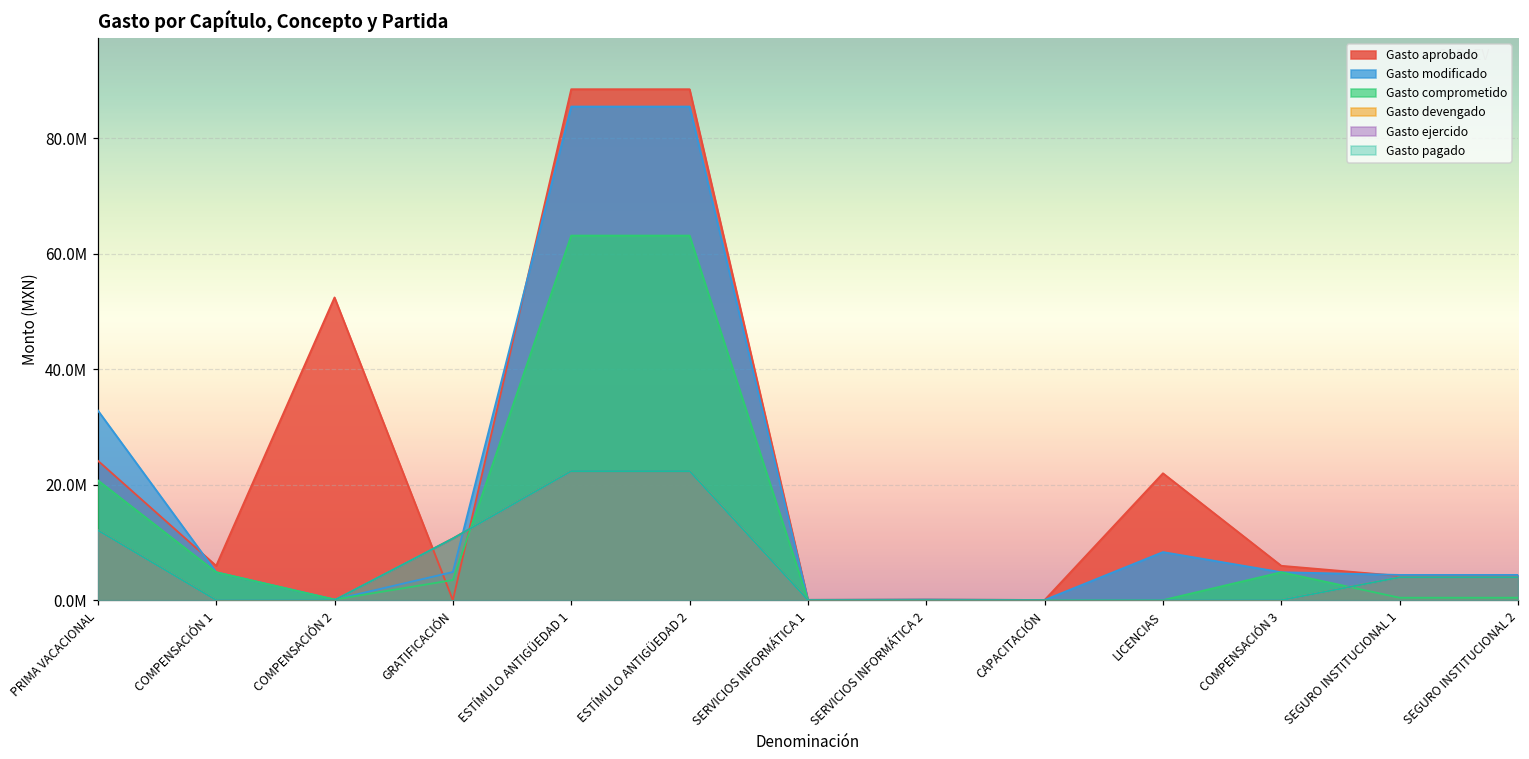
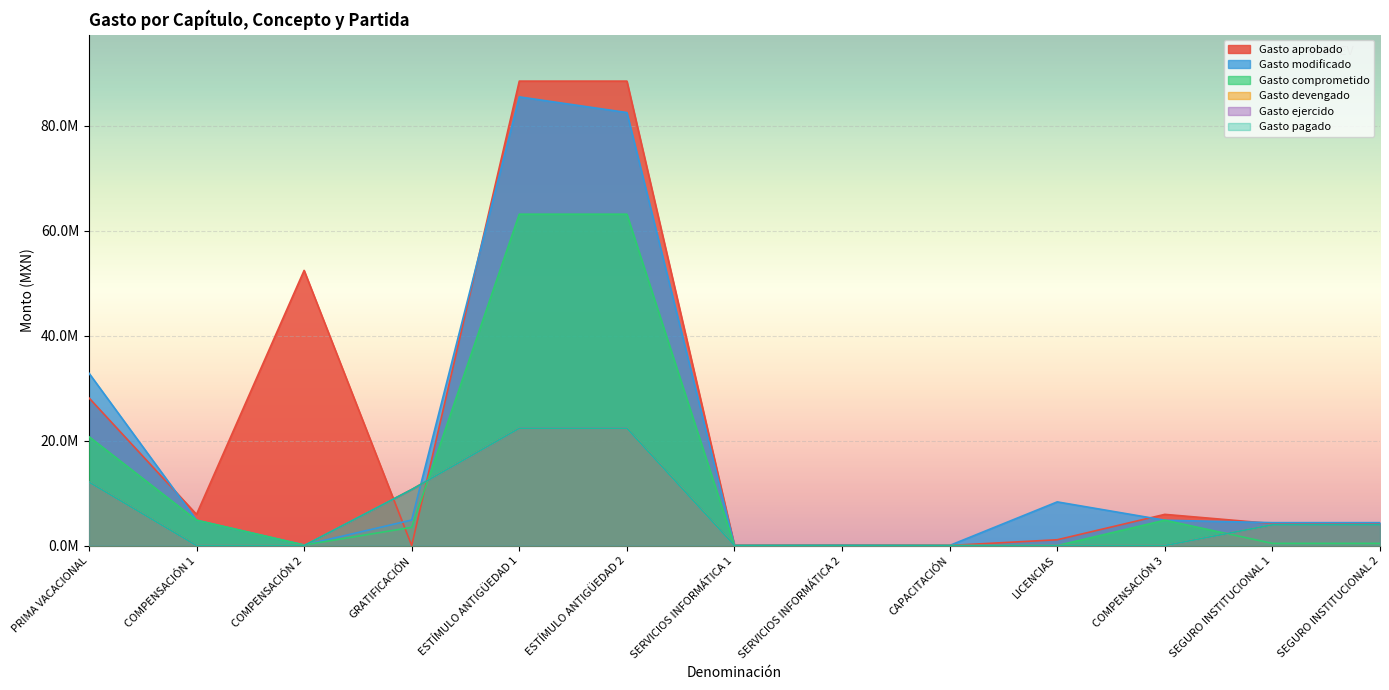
  {
    "Gasto aprobado": {
-     "PRIMA VACACIONAL": 24000000,
+     "PRIMA VACACIONAL": 28000000,
      "COMPENSACIÓN 1": 6000000,
      "COMPENSACIÓN 2": 52000000,
      "GRATIFICACIÓN": 0,
      "ESTÍMULO ANTIGÜEDAD 1": 88000000,
      "ESTÍMULO ANTIGÜEDAD 2": 88000000,
-     "LICENCIAS": 22000000,
+     "LICENCIAS": 1000000,
      "COMPENSACIÓN 3": 6000000
    },
    "Gasto modificado": {
      "PRIMA VACACIONAL": 33000000,
      "GRATIFICACIÓN": 5000000,
      "ESTÍMULO ANTIGÜEDAD 1": 85000000,
-     "ESTÍMULO ANTIGÜEDAD 2": 85000000,
+     "ESTÍMULO ANTIGÜEDAD 2": 82000000,
      "LICENCIAS": 8000000
    }
  }
